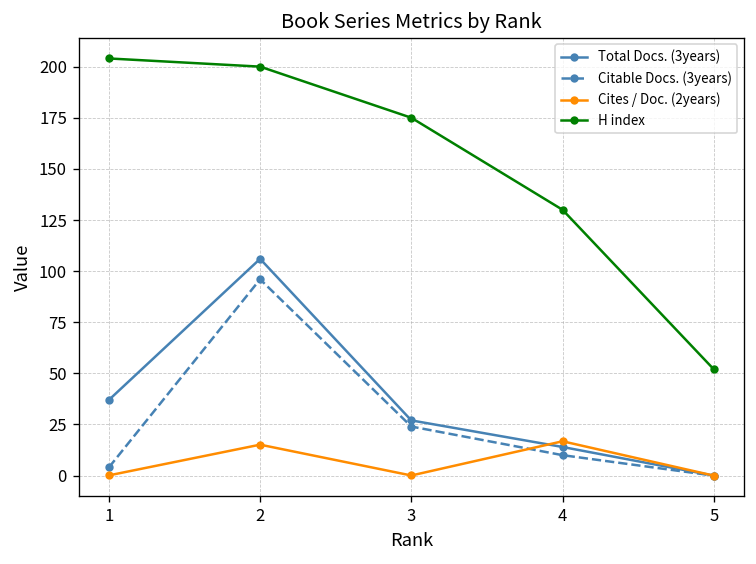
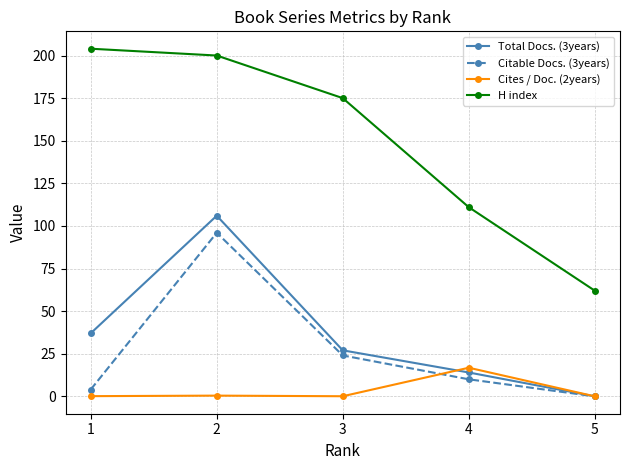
  {
    "Cites / Doc. (2years)": {
      "1": 0,
-     "2": 15,
+     "2": 0,
      "3": 0,
      "4": 17
    },
    "H index": {
      "1": 204,
      "2": 200,
      "3": 175,
-     "4": 130,
-     "5": 52
+     "4": 111,
+     "5": 62
    }
  }
